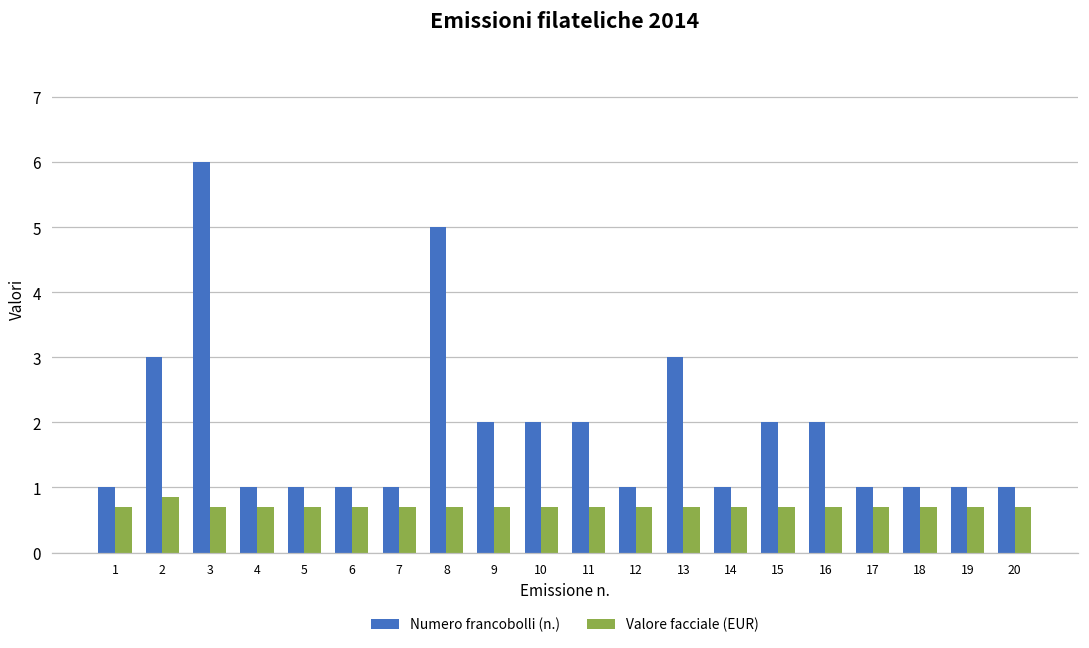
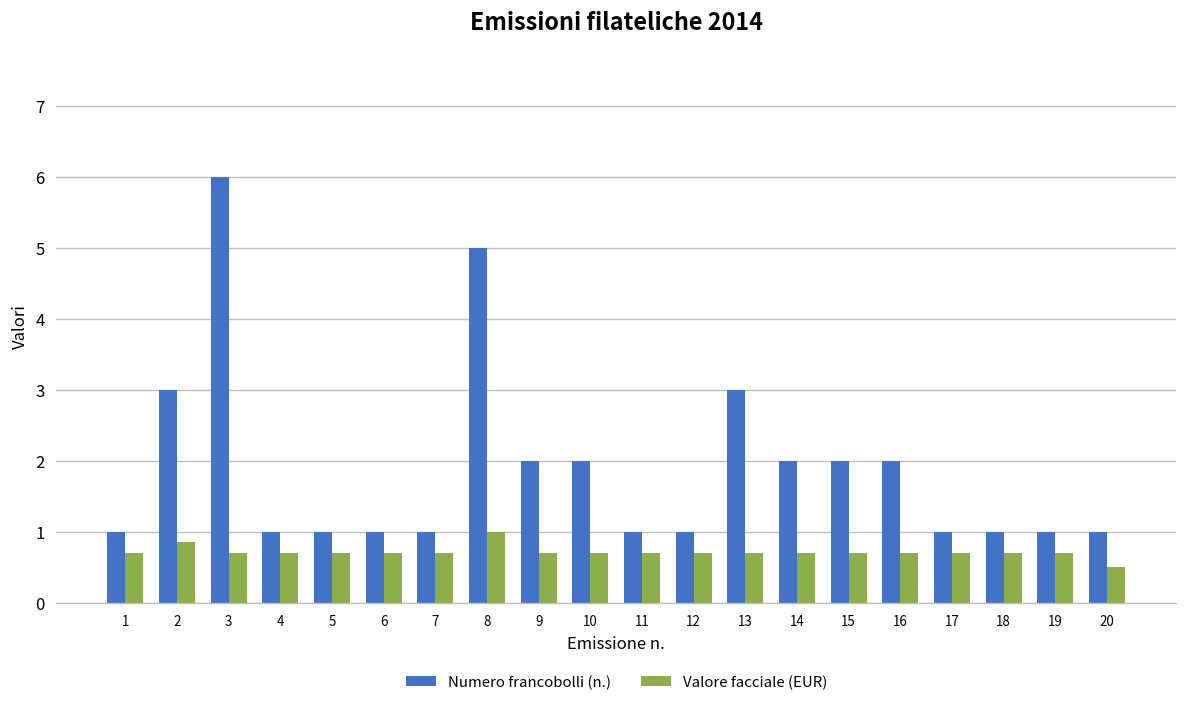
  {
    "Numero francobolli (n.)": {
      "1": 1,
      "2": 3,
      "3": 6,
      "4": 1,
      "5": 1,
      "6": 1,
      "7": 1,
      "8": 5,
      "9": 2,
      "10": 2,
-     "11": 2,
+     "11": 1,
      "12": 1,
      "13": 3,
-     "14": 1,
+     "14": 2,
      "15": 2,
      "16": 2,
      "17": 1,
      "18": 1,
      "19": 1,
      "20": 1
    },
    "Valore facciale (EUR)": {
      "1": 0.7,
      "2": 0.9,
      "3": 0.7,
      "4": 0.7,
      "5": 0.7,
      "6": 0.7,
      "7": 0.7,
-     "8": 0.7,
+     "8": 1.0,
      "9": 0.7,
      "10": 0.7,
      "11": 0.7,
      "12": 0.7,
      "13": 0.7,
      "14": 0.7,
      "15": 0.7,
      "16": 0.7,
      "17": 0.7,
      "18": 0.7,
      "19": 0.7,
-     "20": 0.7
+     "20": 0.5
    }
  }
